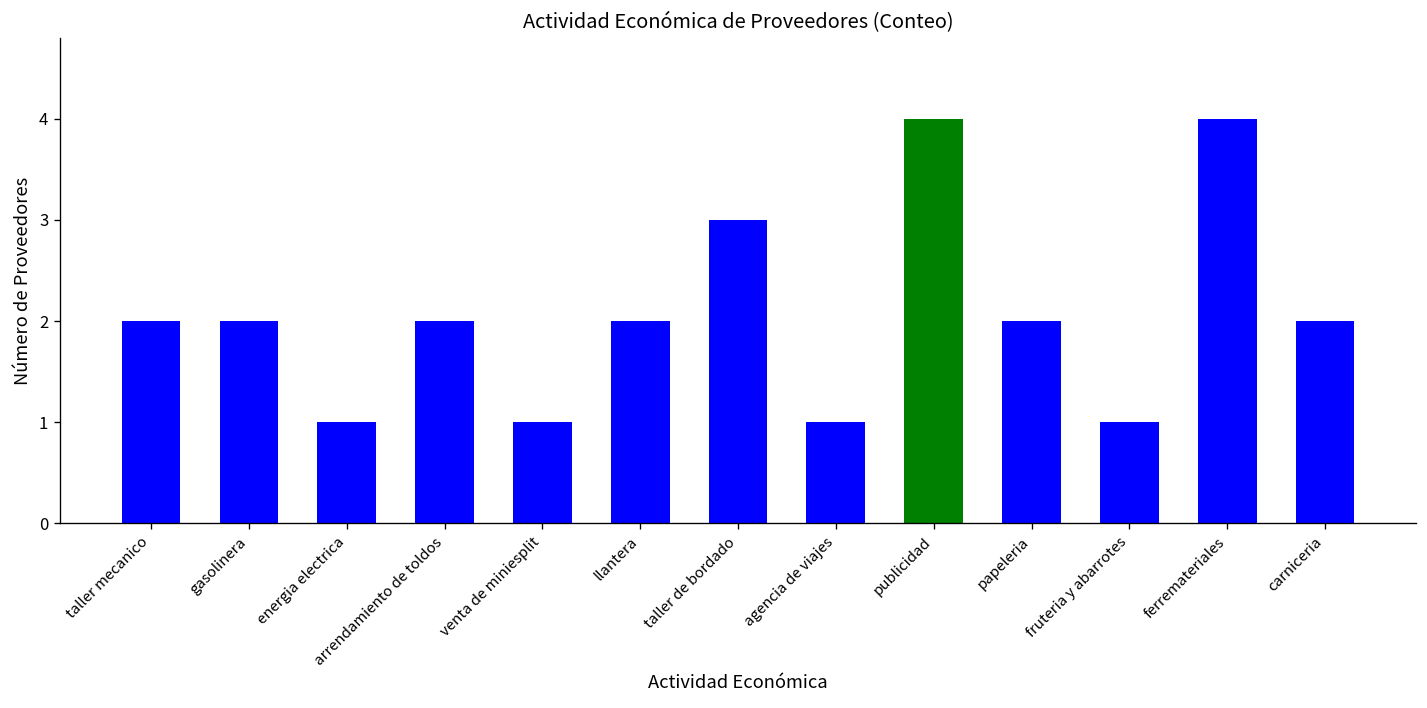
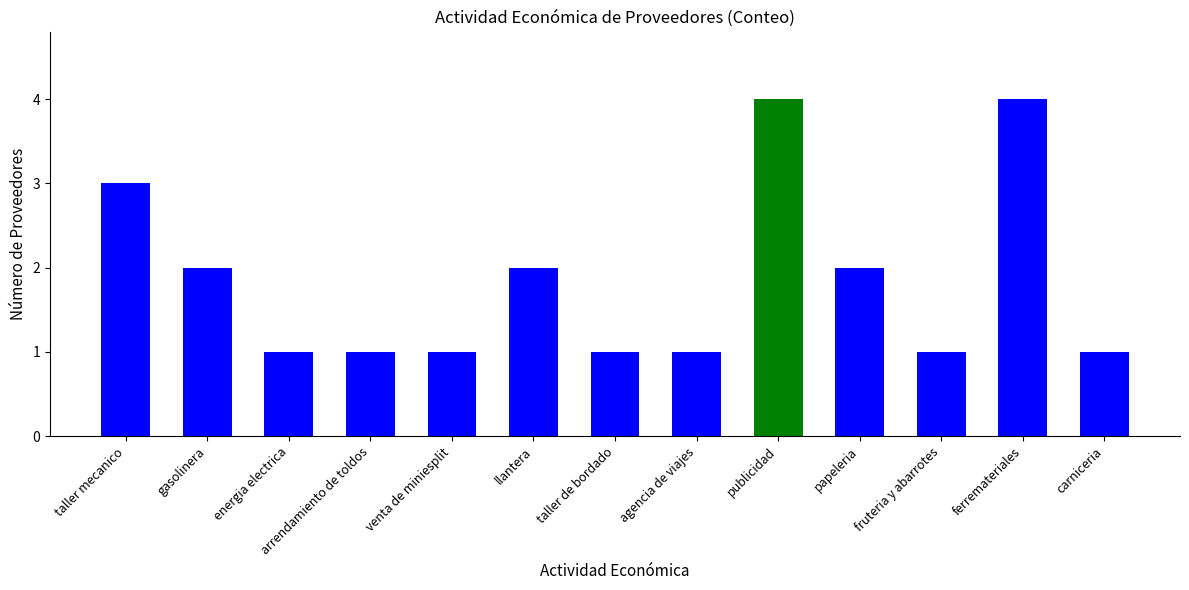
  {
-   "taller mecanico": 2,
+   "taller mecanico": 3,
    "gasolinera": 2,
    "energia electrica": 1,
-   "arrendamiento de toldos": 2,
+   "arrendamiento de toldos": 1,
    "venta de miniesplit": 1,
    "llantera": 2,
-   "taller de bordado": 3,
+   "taller de bordado": 1,
    "agencia de viajes": 1,
    "publicidad": 4,
    "papeleria": 2,
    "fruteria y abarrotes": 1,
    "ferremateriales": 4,
-   "carniceria": 2
+   "carniceria": 1
  }
